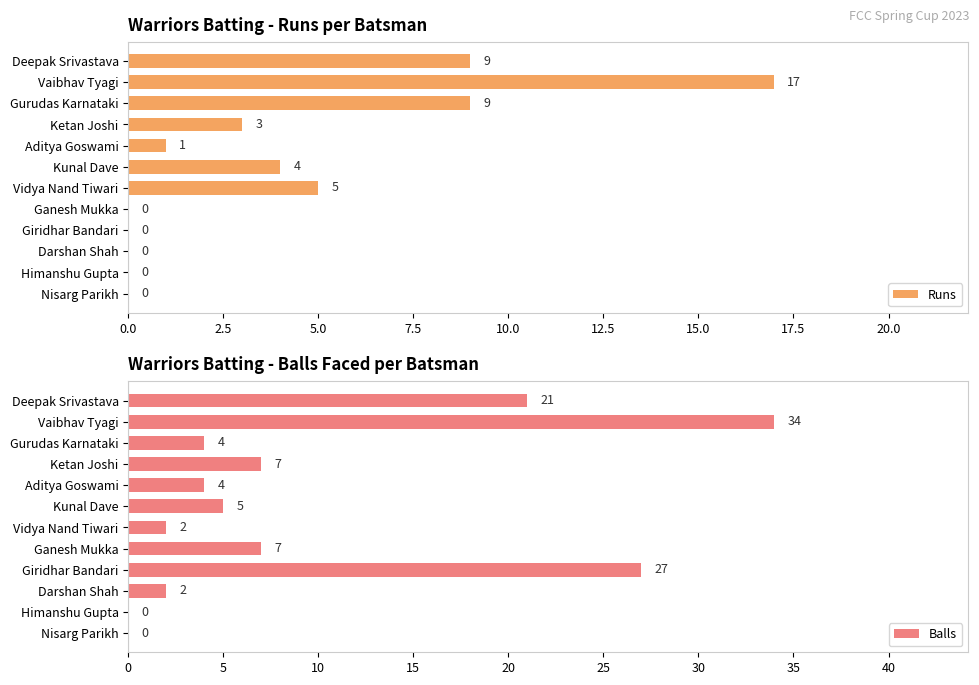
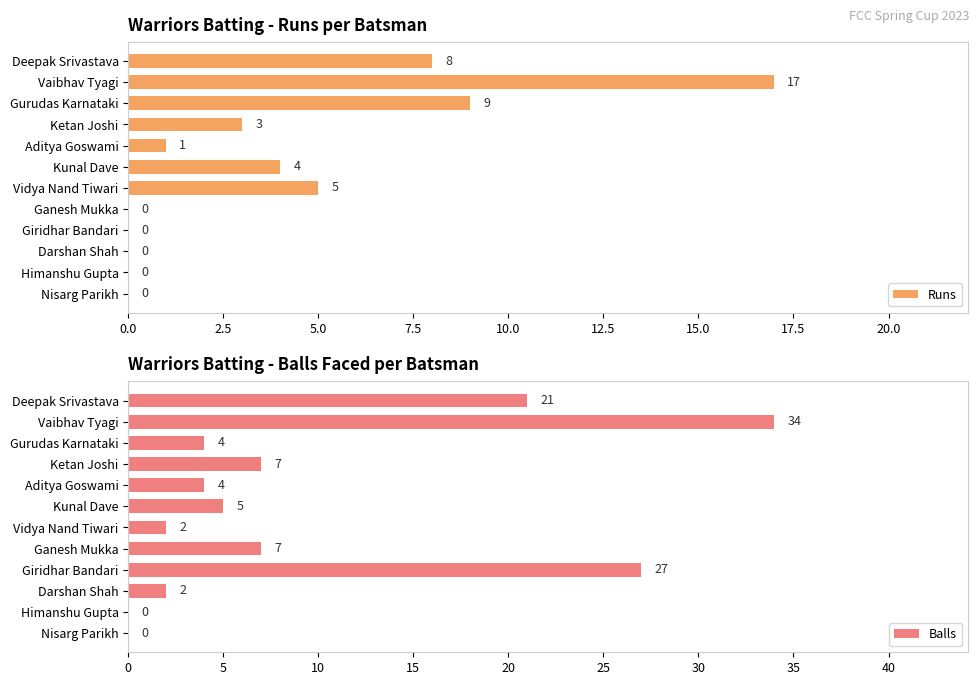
  {
    "Warriors Batting - Runs per Batsman": {
-     "Deepak Srivastava": 9,
+     "Deepak Srivastava": 8,
      "Vaibhav Tyagi": 17,
      "Gurudas Karnataki": 9,
      "Ketan Joshi": 3,
      "Aditya Goswami": 1,
      "Kunal Dave": 4,
      "Vidya Nand Tiwari": 5,
      "Ganesh Mukka": 0,
      "Giridhar Bandari": 0,
      "Darshan Shah": 0,
      "Himanshu Gupta": 0,
      "Nisarg Parikh": 0
    },
    "Warriors Batting - Balls Faced per Batsman": {
      "Deepak Srivastava": 21,
      "Vaibhav Tyagi": 34,
      "Gurudas Karnataki": 4,
      "Ketan Joshi": 7,
      "Aditya Goswami": 4,
      "Kunal Dave": 5,
      "Vidya Nand Tiwari": 2,
      "Ganesh Mukka": 7,
      "Giridhar Bandari": 27,
      "Darshan Shah": 2,
      "Himanshu Gupta": 0,
      "Nisarg Parikh": 0
    }
  }
